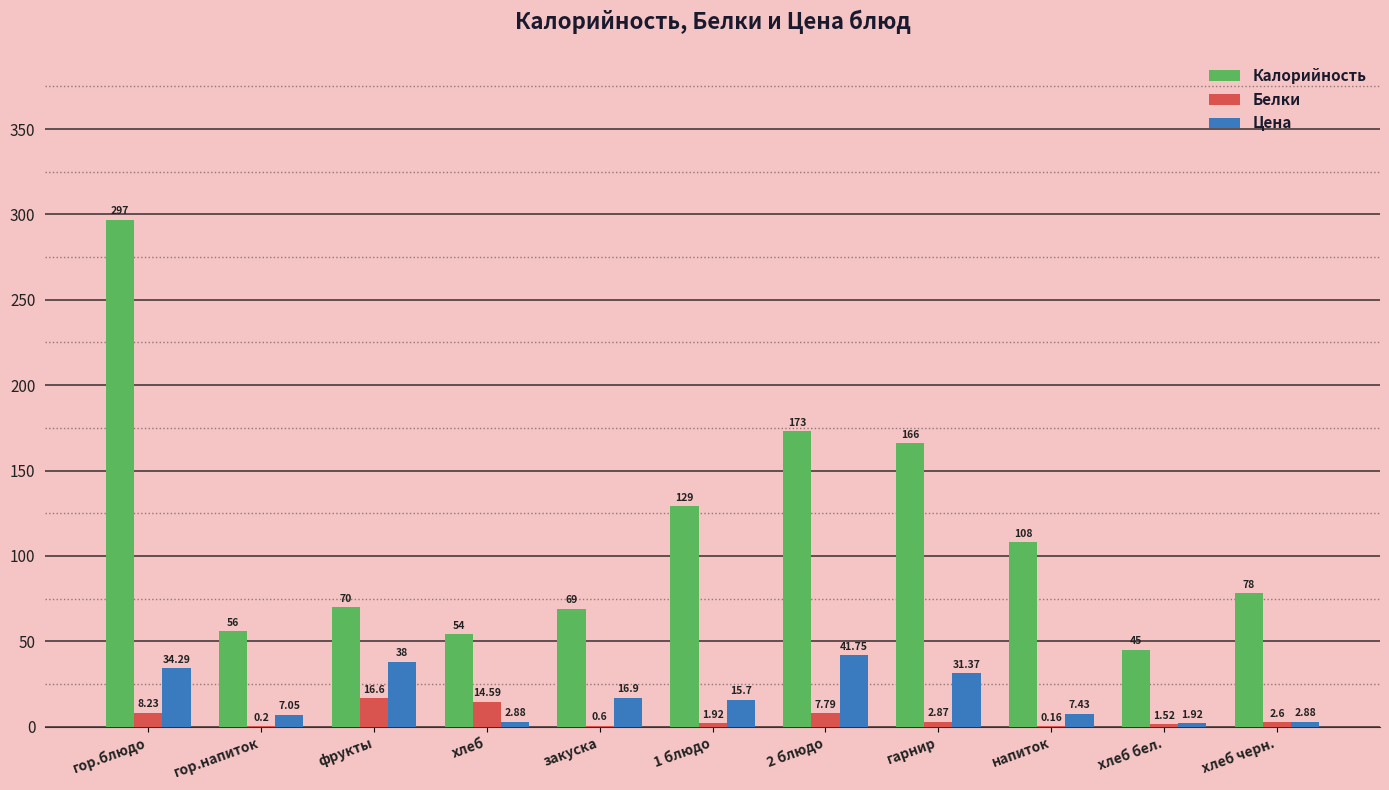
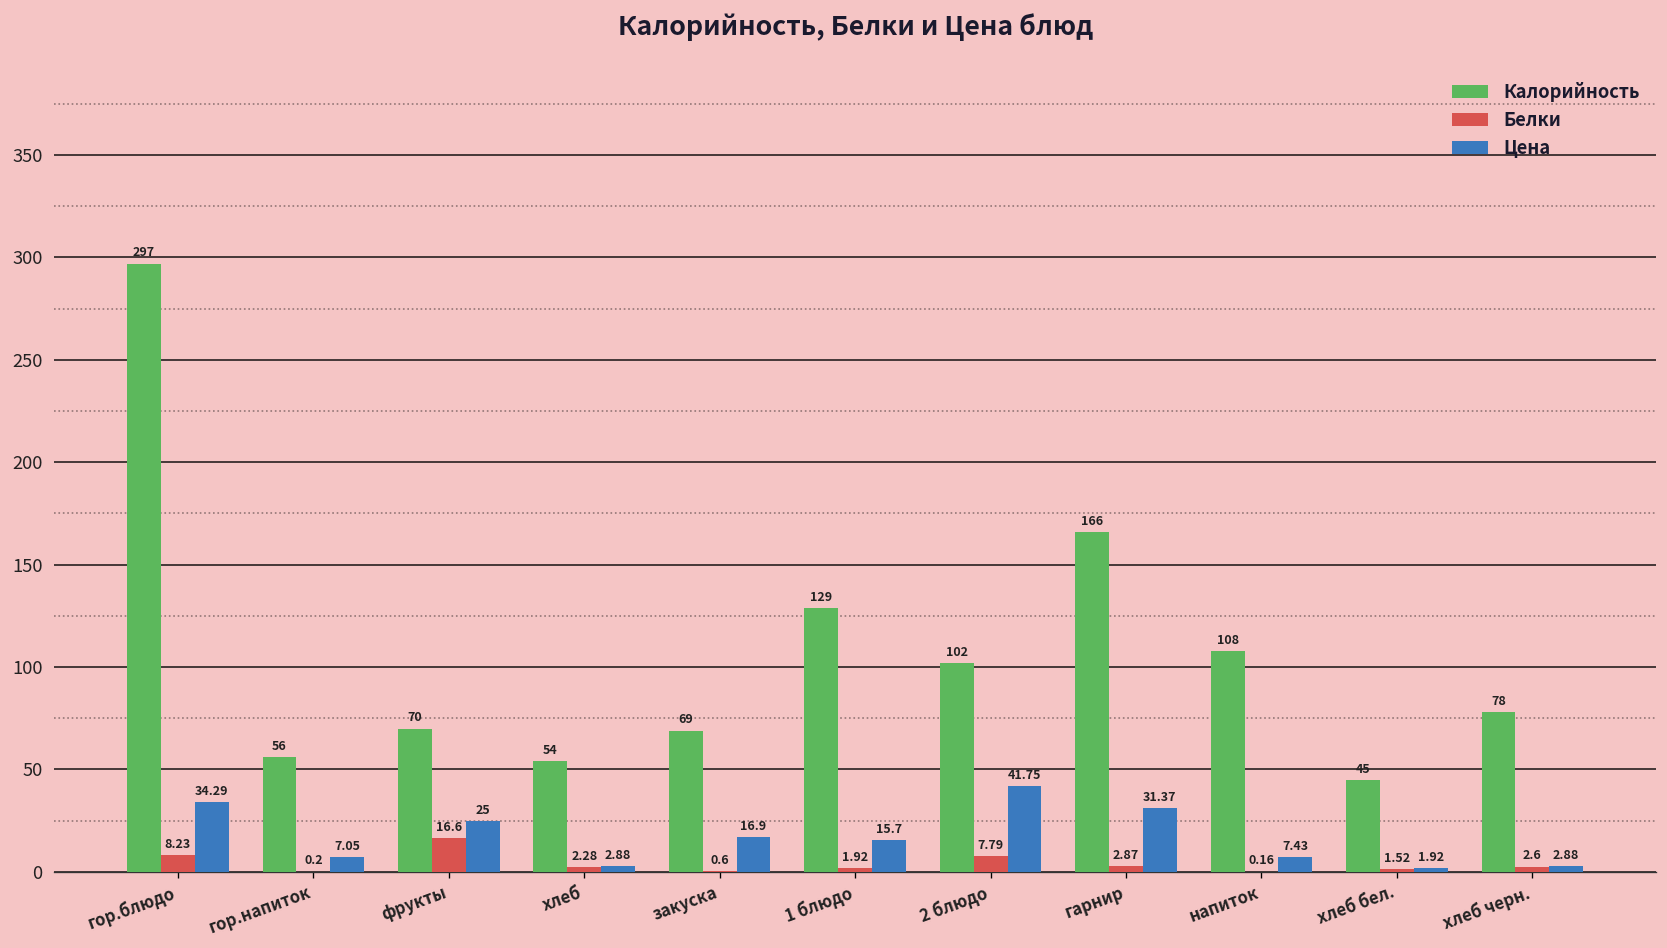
  {
    "Калорийность": {
      "гор.блюдо": 297,
      "гор.напиток": 56,
      "фрукты": 70,
      "хлеб": 54,
      "закуска": 69,
      "1 блюдо": 129,
-     "2 блюдо": 173,
+     "2 блюдо": 102,
      "гарнир": 166,
      "напиток": 108,
      "хлеб бел.": 45,
      "хлеб черн.": 78
    },
    "Белки": {
      "гор.блюдо": 8.23,
      "гор.напиток": 0.2,
      "фрукты": 16.6,
-     "хлеб": 14.59,
+     "хлеб": 2.28,
      "закуска": 0.6,
      "1 блюдо": 1.92,
      "2 блюдо": 7.79,
      "гарнир": 2.87,
      "напиток": 0.16,
      "хлеб бел.": 1.52,
      "хлеб черн.": 2.6
    },
    "Цена": {
      "гор.блюдо": 34.29,
      "гор.напиток": 7.05,
-     "фрукты": 38,
+     "фрукты": 25,
      "хлеб": 2.88,
      "закуска": 16.9,
      "1 блюдо": 15.7,
      "2 блюдо": 41.75,
      "гарнир": 31.37,
      "напиток": 7.43,
      "хлеб бел.": 1.92,
      "хлеб черн.": 2.88
    }
  }
